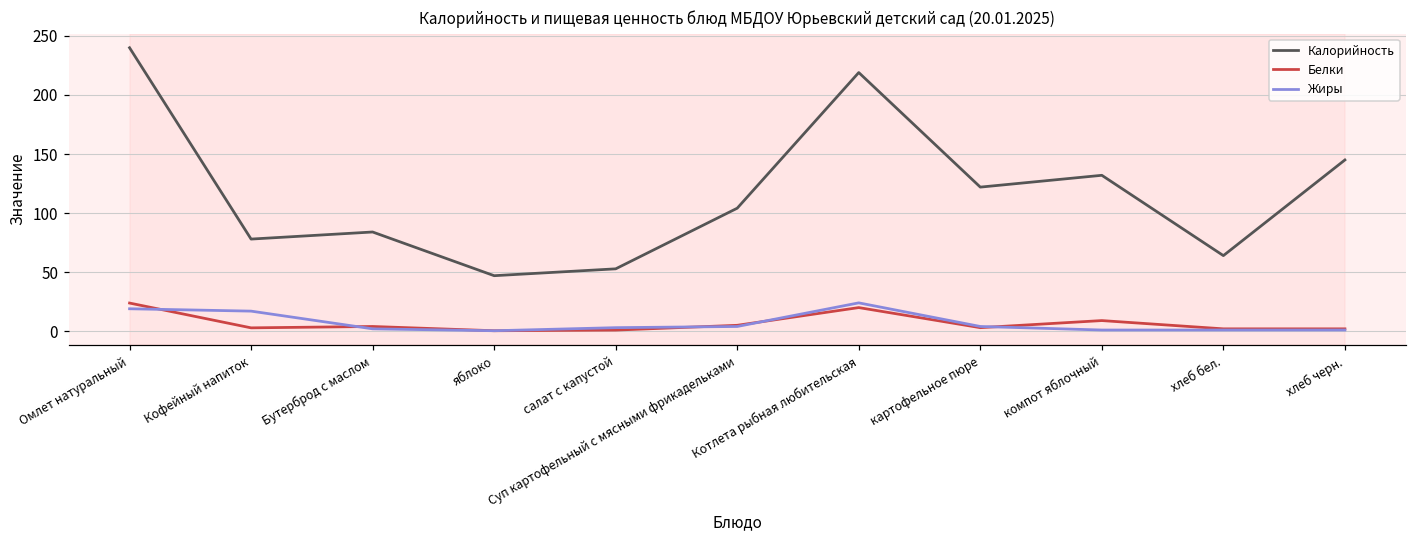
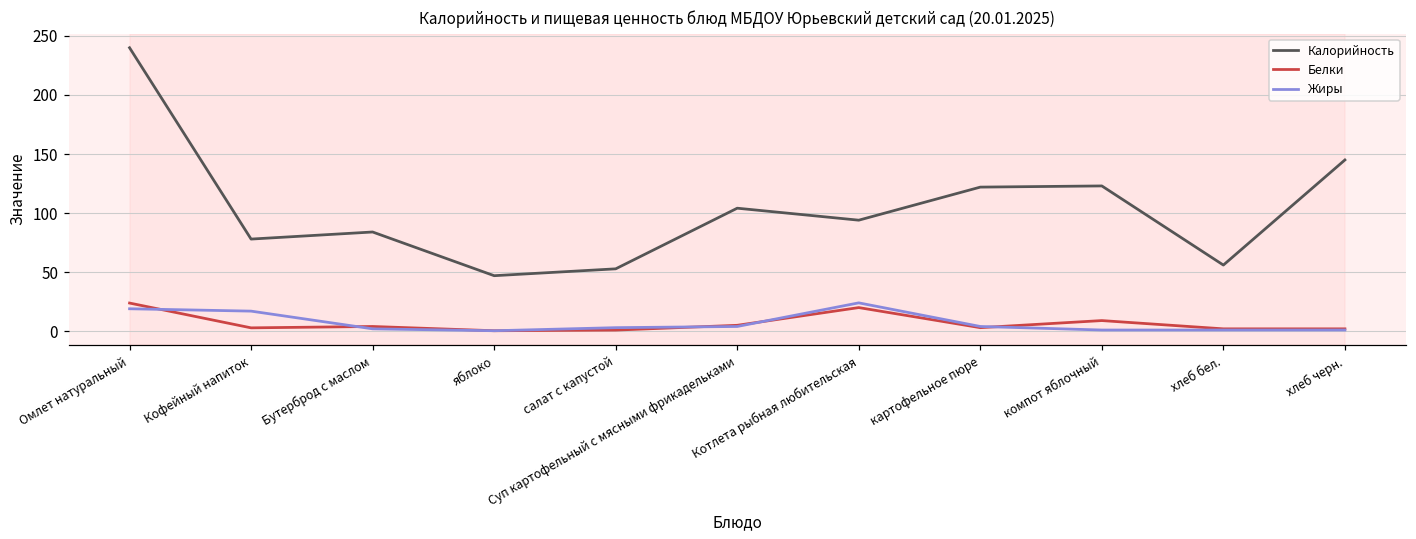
  {
    "Калорийность": {
      "Омлет натуральный": 240,
      "Кофейный напиток": 78,
      "Бутерброд с маслом": 84,
      "яблоко": 47,
      "салат с капустой": 53,
      "Суп картофельный с мясными фрикадельками": 104,
-     "Котлета рыбная любительская": 219,
+     "Котлета рыбная любительская": 94,
      "картофельное пюре": 122,
-     "компот яблочный": 132,
-     "хлеб бел.": 64,
+     "компот яблочный": 123,
+     "хлеб бел.": 56,
      "хлеб черн.": 145
    },
    "Белки": {
      "Омлет натуральный": 24,
      "Кофейный напиток": 3,
      "Котлета рыбная любительская": 20,
      "компот яблочный": 9
    },
    "Жиры": {
      "Омлет натуральный": 19,
      "Кофейный напиток": 17,
      "Котлета рыбная любительская": 24,
      "компот яблочный": 1
    }
  }
